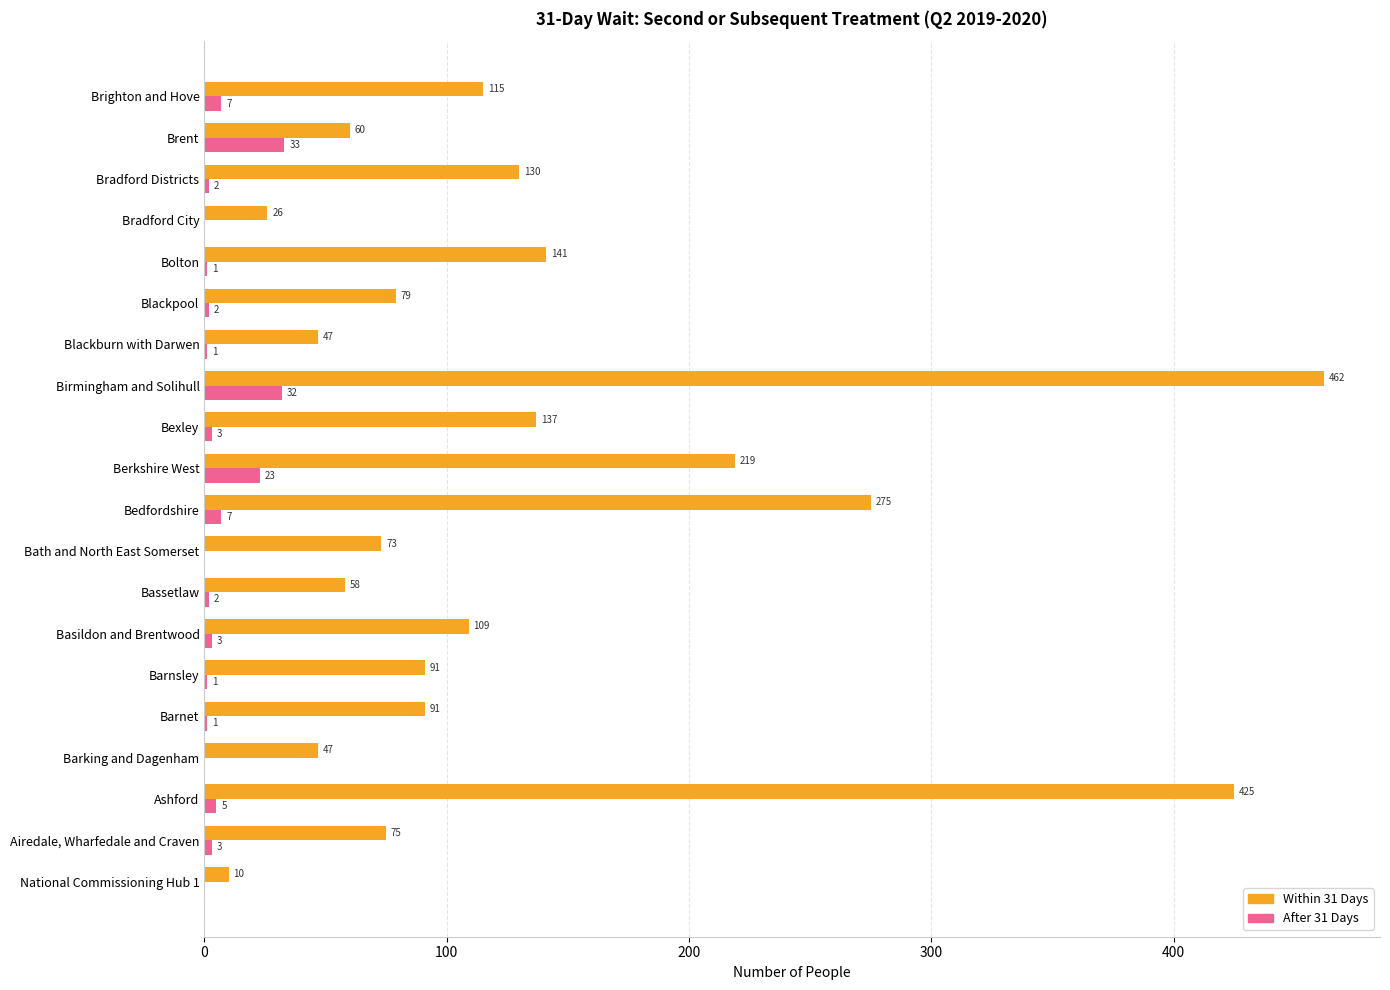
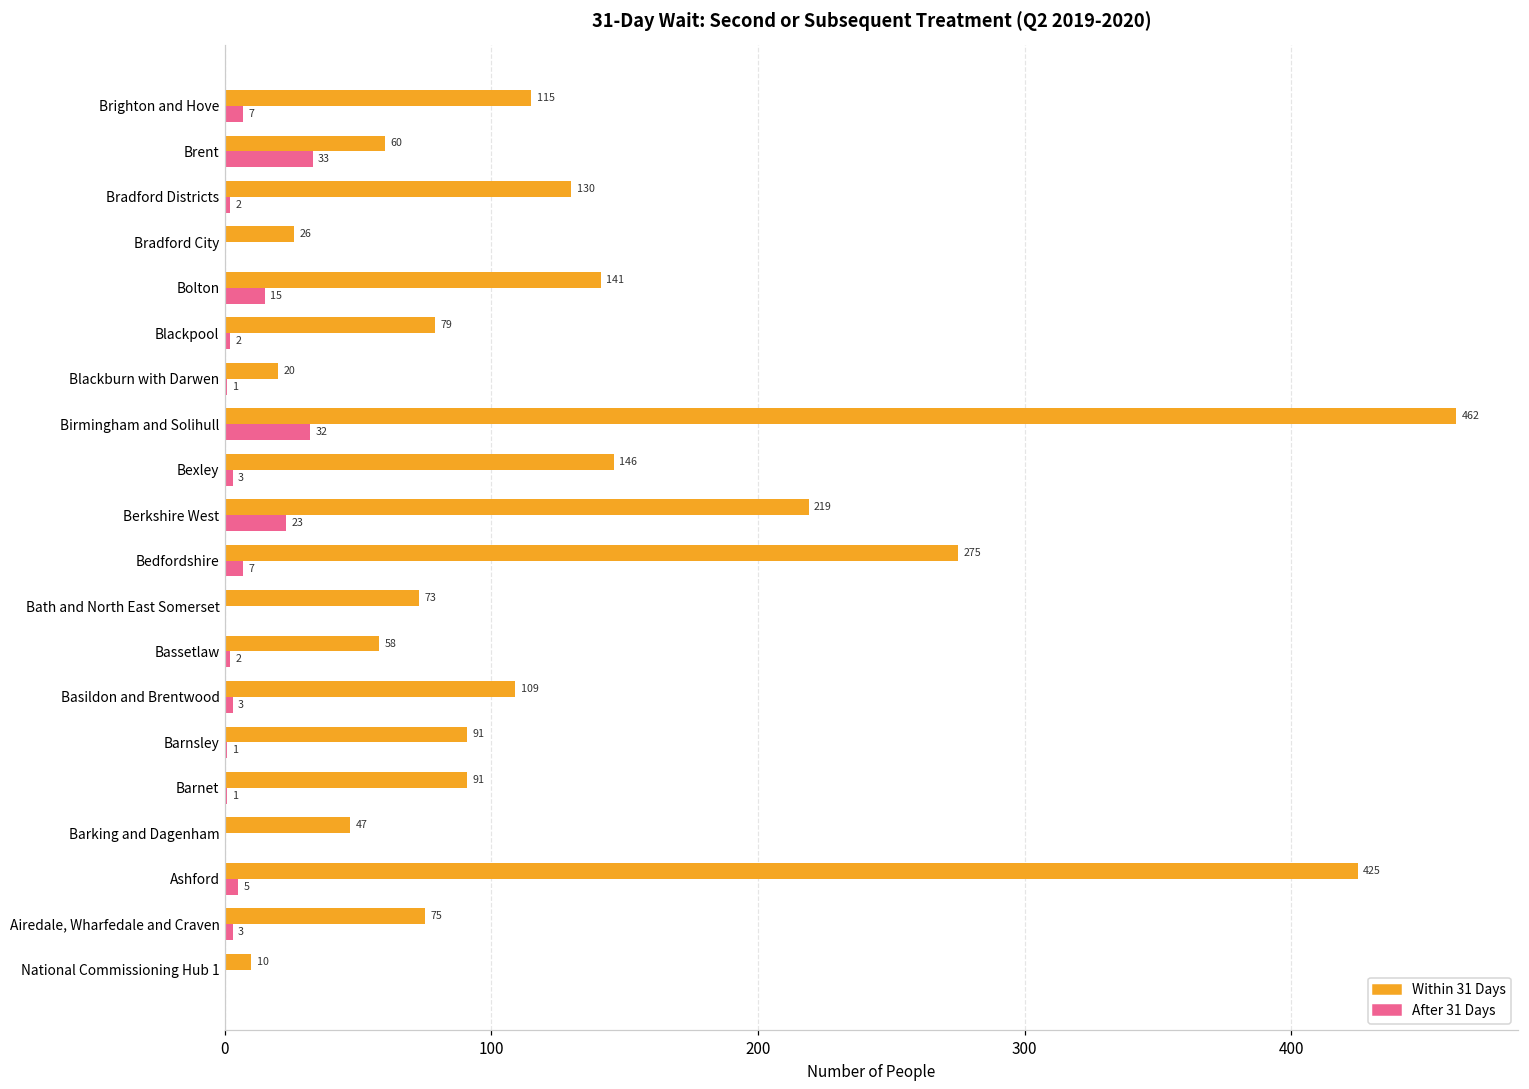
  {
    "Within 31 Days": {
      "Brighton and Hove": 115,
      "Brent": 60,
      "Bradford Districts": 130,
      "Bradford City": 26,
      "Bolton": 141,
      "Blackpool": 79,
-     "Blackburn with Darwen": 47,
+     "Blackburn with Darwen": 20,
      "Birmingham and Solihull": 462,
-     "Bexley": 137,
+     "Bexley": 146,
      "Berkshire West": 219,
      "Bedfordshire": 275,
      "Bath and North East Somerset": 73,
      "Bassetlaw": 58,
      "Basildon and Brentwood": 109,
      "Barnsley": 91,
      "Barnet": 91,
      "Barking and Dagenham": 47,
      "Ashford": 425,
      "Airedale, Wharfedale and Craven": 75,
      "National Commissioning Hub 1": 10
    },
    "After 31 Days": {
      "Brighton and Hove": 7,
      "Brent": 33,
      "Bradford Districts": 2,
-     "Bolton": 1,
+     "Bolton": 15,
      "Blackpool": 2,
      "Blackburn with Darwen": 1,
      "Birmingham and Solihull": 32,
      "Bexley": 3,
      "Berkshire West": 23,
      "Bedfordshire": 7,
      "Bassetlaw": 2,
      "Basildon and Brentwood": 3,
      "Barnsley": 1,
      "Barnet": 1,
      "Ashford": 5,
      "Airedale, Wharfedale and Craven": 3
    }
  }
